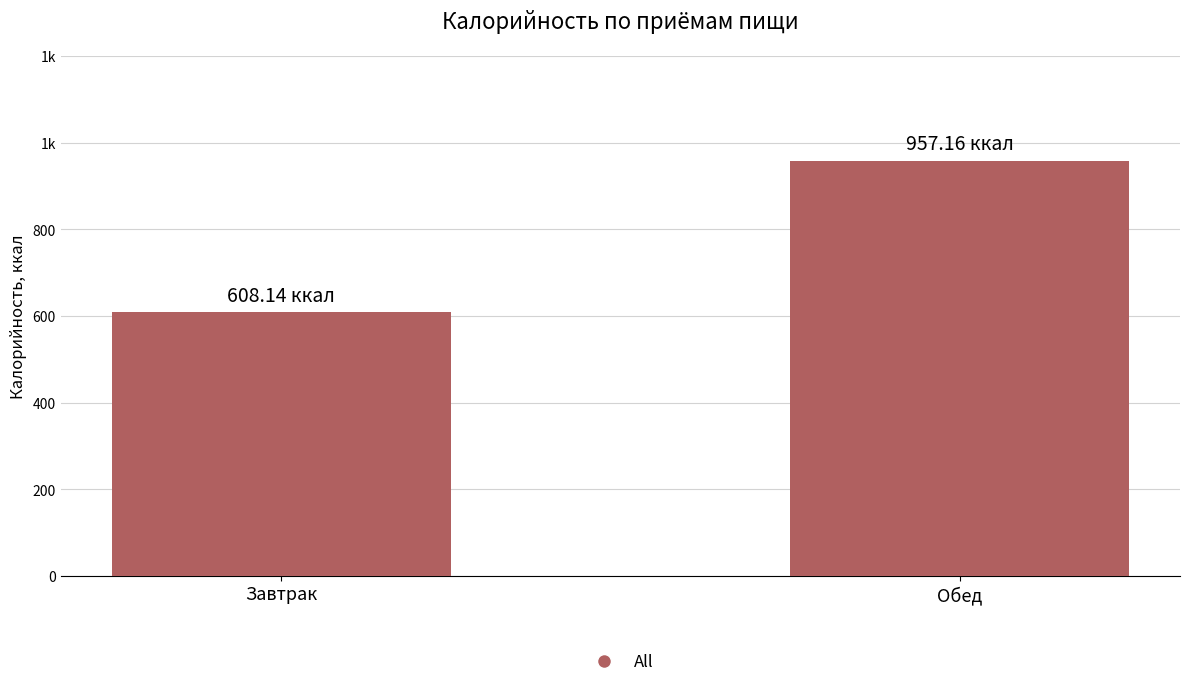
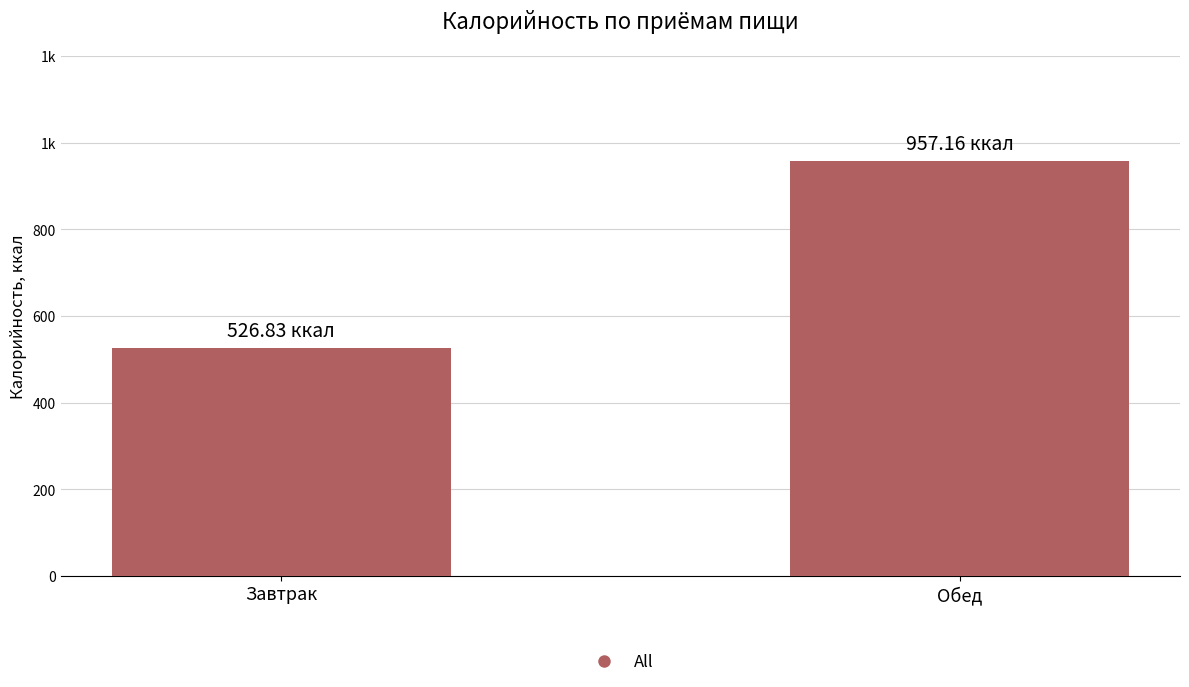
  {
-   "Завтрак": 608.14,
+   "Завтрак": 526.83,
    "Обед": 957.16
  }
